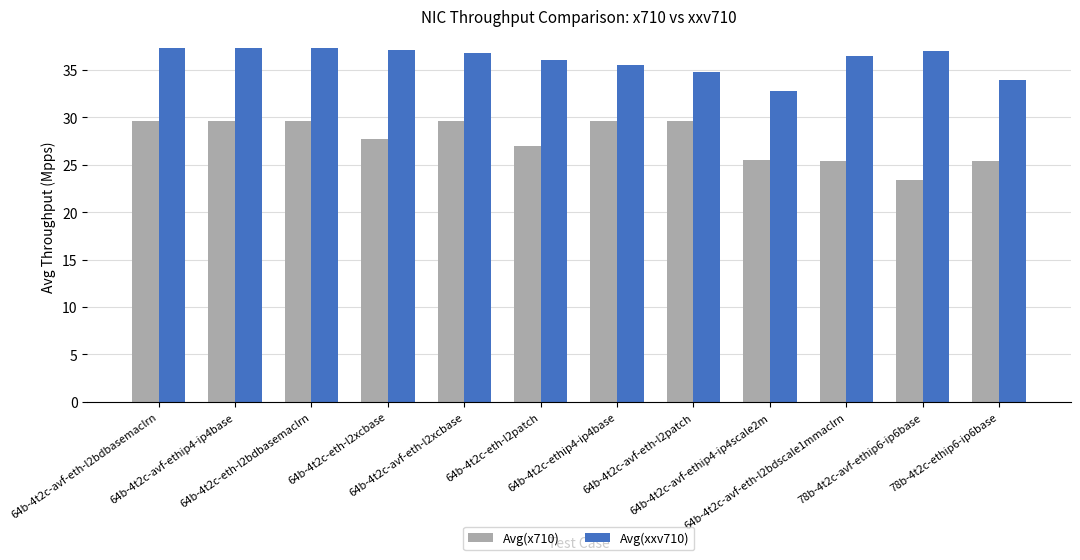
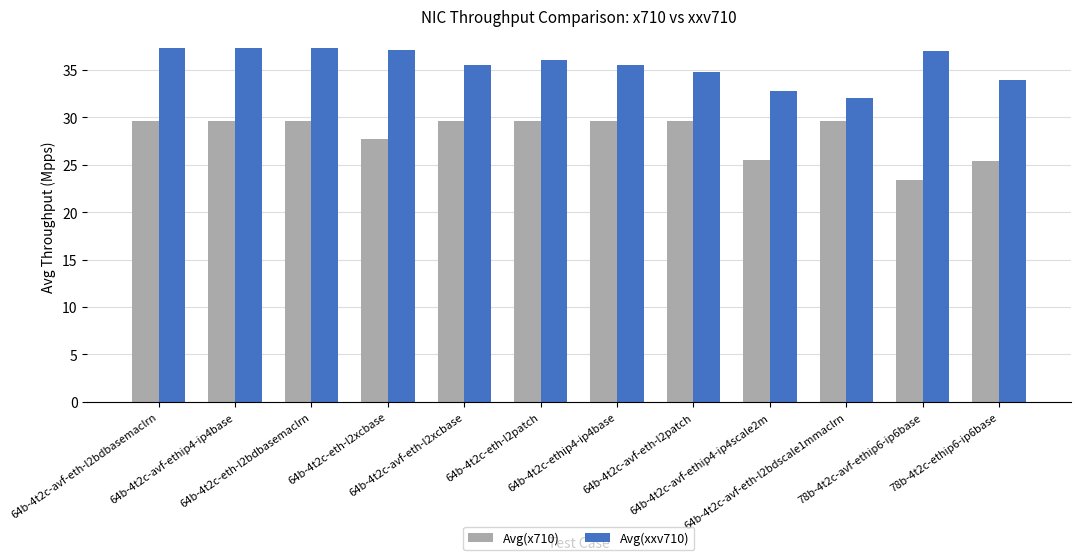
  {
    "Avg(x710)": {
      "64b-4t2c-avf-eth-l2bdbasemaclrn": 30,
      "64b-4t2c-avf-ethip4-ip4base": 30,
      "64b-4t2c-eth-l2bdbasemaclrn": 30,
      "64b-4t2c-eth-l2xcbase": 28,
      "64b-4t2c-avf-eth-l2xcbase": 30,
-     "64b-4t2c-eth-l2patch": 27,
+     "64b-4t2c-eth-l2patch": 30,
      "64b-4t2c-ethip4-ip4base": 30,
      "64b-4t2c-avf-eth-l2patch": 30,
      "64b-4t2c-avf-ethip4-ip4scale2m": 25,
-     "64b-4t2c-avf-eth-l2bdscale1mmaclrn": 25,
+     "64b-4t2c-avf-eth-l2bdscale1mmaclrn": 30,
      "78b-4t2c-avf-ethip6-ip6base": 23,
      "78b-4t2c-ethip6-ip6base": 25
    },
    "Avg(xxv710)": {
      "64b-4t2c-avf-eth-l2bdbasemaclrn": 37,
      "64b-4t2c-avf-ethip4-ip4base": 37,
      "64b-4t2c-eth-l2bdbasemaclrn": 37,
      "64b-4t2c-eth-l2xcbase": 37,
-     "64b-4t2c-avf-eth-l2xcbase": 37,
+     "64b-4t2c-avf-eth-l2xcbase": 35,
      "64b-4t2c-eth-l2patch": 36,
      "64b-4t2c-ethip4-ip4base": 36,
      "64b-4t2c-avf-eth-l2patch": 35,
      "64b-4t2c-avf-ethip4-ip4scale2m": 33,
-     "64b-4t2c-avf-eth-l2bdscale1mmaclrn": 36,
+     "64b-4t2c-avf-eth-l2bdscale1mmaclrn": 32,
      "78b-4t2c-avf-ethip6-ip6base": 37,
      "78b-4t2c-ethip6-ip6base": 34
    }
  }
